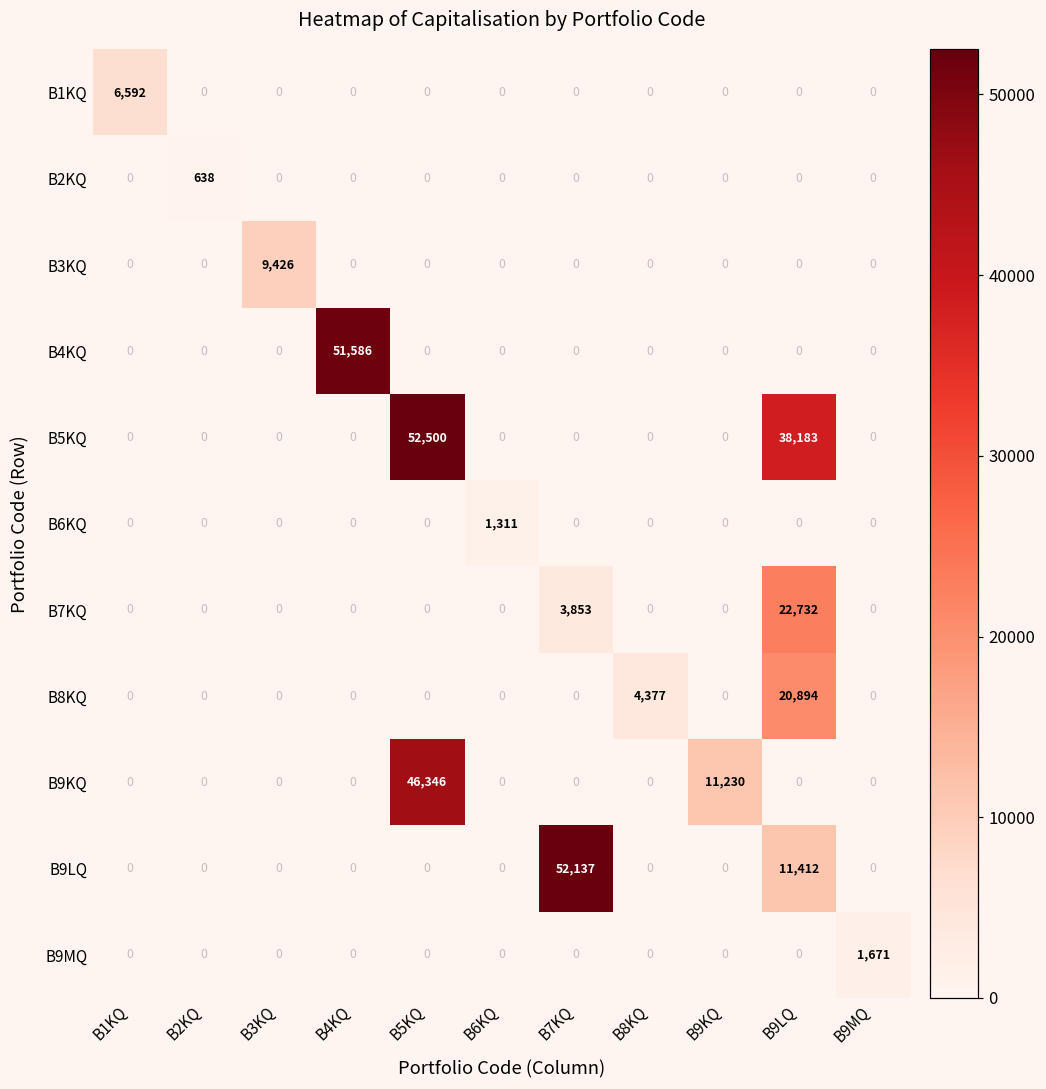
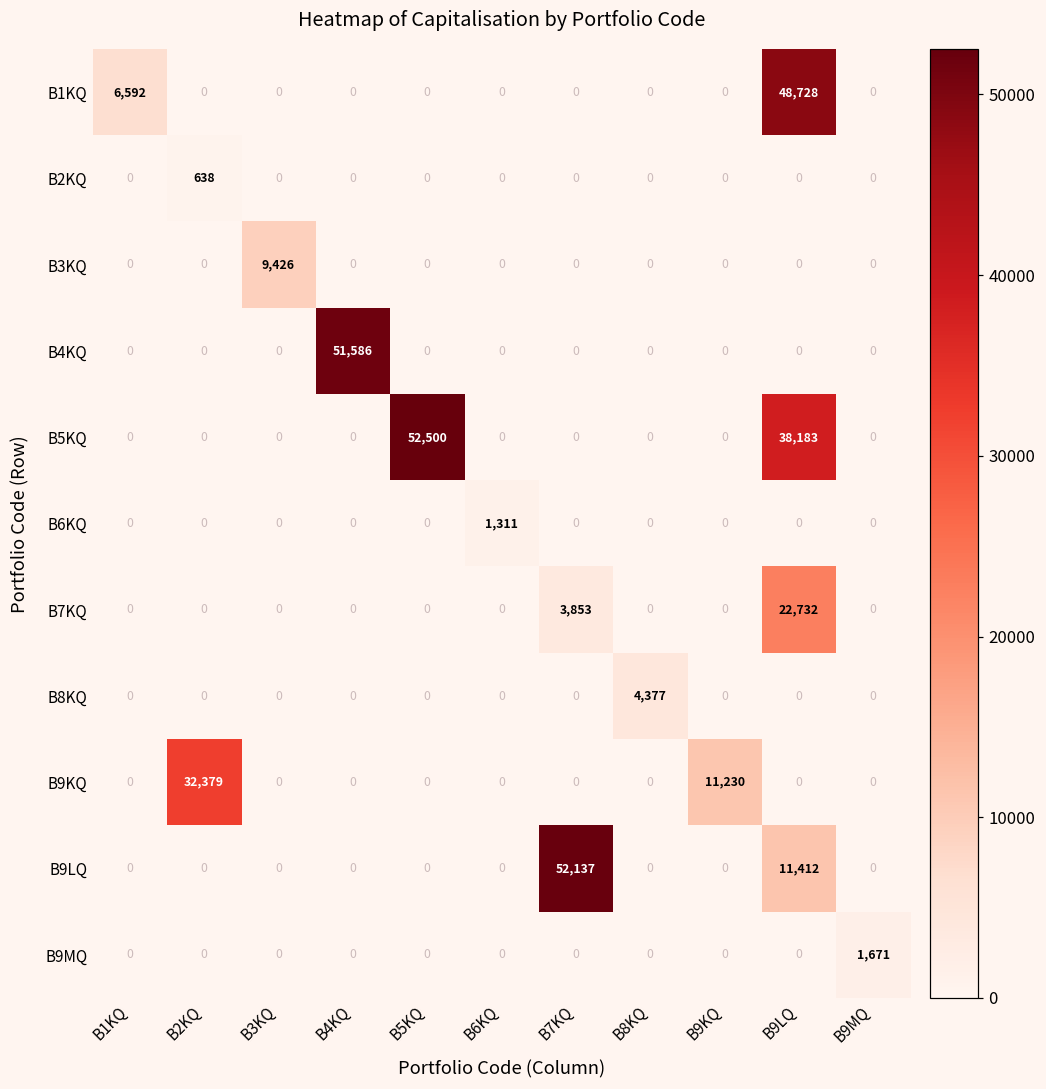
  {
    "B1KQ": {
      "B1KQ": "6,592",
      "B2KQ": "0",
      "B3KQ": "0",
      "B4KQ": "0",
      "B5KQ": "0",
      "B6KQ": "0",
      "B7KQ": "0",
      "B8KQ": "0",
      "B9KQ": "0",
-     "B9LQ": "0",
+     "B9LQ": "48,728",
      "B9MQ": "0"
    },
    "B2KQ": {
      "B1KQ": "0",
      "B2KQ": "638",
      "B3KQ": "0",
      "B4KQ": "0",
      "B5KQ": "0",
      "B6KQ": "0",
      "B7KQ": "0",
      "B8KQ": "0",
      "B9KQ": "0",
      "B9LQ": "0",
      "B9MQ": "0"
    },
    "B3KQ": {
      "B1KQ": "0",
      "B2KQ": "0",
      "B3KQ": "9,426",
      "B4KQ": "0",
      "B5KQ": "0",
      "B6KQ": "0",
      "B7KQ": "0",
      "B8KQ": "0",
      "B9KQ": "0",
      "B9LQ": "0",
      "B9MQ": "0"
    },
    "B4KQ": {
      "B1KQ": "0",
      "B2KQ": "0",
      "B3KQ": "0",
      "B4KQ": "51,586",
      "B5KQ": "0",
      "B6KQ": "0",
      "B7KQ": "0",
      "B8KQ": "0",
      "B9KQ": "0",
      "B9LQ": "0",
      "B9MQ": "0"
    },
    "B5KQ": {
      "B1KQ": "0",
      "B2KQ": "0",
      "B3KQ": "0",
      "B4KQ": "0",
      "B5KQ": "52,500",
      "B6KQ": "0",
      "B7KQ": "0",
      "B8KQ": "0",
      "B9KQ": "0",
      "B9LQ": "38,183",
      "B9MQ": "0"
    },
    "B6KQ": {
      "B1KQ": "0",
      "B2KQ": "0",
      "B3KQ": "0",
      "B4KQ": "0",
      "B5KQ": "0",
      "B6KQ": "1,311",
      "B7KQ": "0",
      "B8KQ": "0",
      "B9KQ": "0",
      "B9LQ": "0",
      "B9MQ": "0"
    },
    "B7KQ": {
      "B1KQ": "0",
      "B2KQ": "0",
      "B3KQ": "0",
      "B4KQ": "0",
      "B5KQ": "0",
      "B6KQ": "0",
      "B7KQ": "3,853",
      "B8KQ": "0",
      "B9KQ": "0",
      "B9LQ": "22,732",
      "B9MQ": "0"
    },
    "B8KQ": {
      "B1KQ": "0",
      "B2KQ": "0",
      "B3KQ": "0",
      "B4KQ": "0",
      "B5KQ": "0",
      "B6KQ": "0",
      "B7KQ": "0",
      "B8KQ": "4,377",
      "B9KQ": "0",
-     "B9LQ": "20,894",
+     "B9LQ": "0",
      "B9MQ": "0"
    },
    "B9KQ": {
      "B1KQ": "0",
-     "B2KQ": "0",
+     "B2KQ": "32,379",
      "B3KQ": "0",
      "B4KQ": "0",
-     "B5KQ": "46,346",
+     "B5KQ": "0",
      "B6KQ": "0",
      "B7KQ": "0",
      "B8KQ": "0",
      "B9KQ": "11,230",
      "B9LQ": "0",
      "B9MQ": "0"
    },
    "B9LQ": {
      "B1KQ": "0",
      "B2KQ": "0",
      "B3KQ": "0",
      "B4KQ": "0",
      "B5KQ": "0",
      "B6KQ": "0",
      "B7KQ": "52,137",
      "B8KQ": "0",
      "B9KQ": "0",
      "B9LQ": "11,412",
      "B9MQ": "0"
    },
    "B9MQ": {
      "B1KQ": "0",
      "B2KQ": "0",
      "B3KQ": "0",
      "B4KQ": "0",
      "B5KQ": "0",
      "B6KQ": "0",
      "B7KQ": "0",
      "B8KQ": "0",
      "B9KQ": "0",
      "B9LQ": "0",
      "B9MQ": "1,671"
    }
  }
